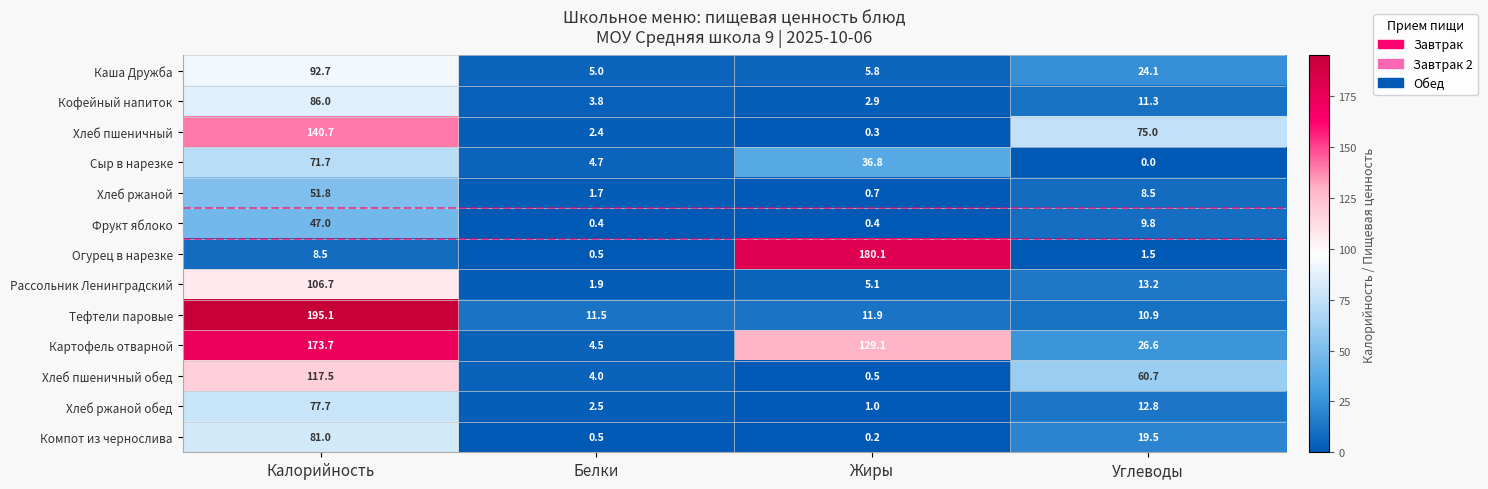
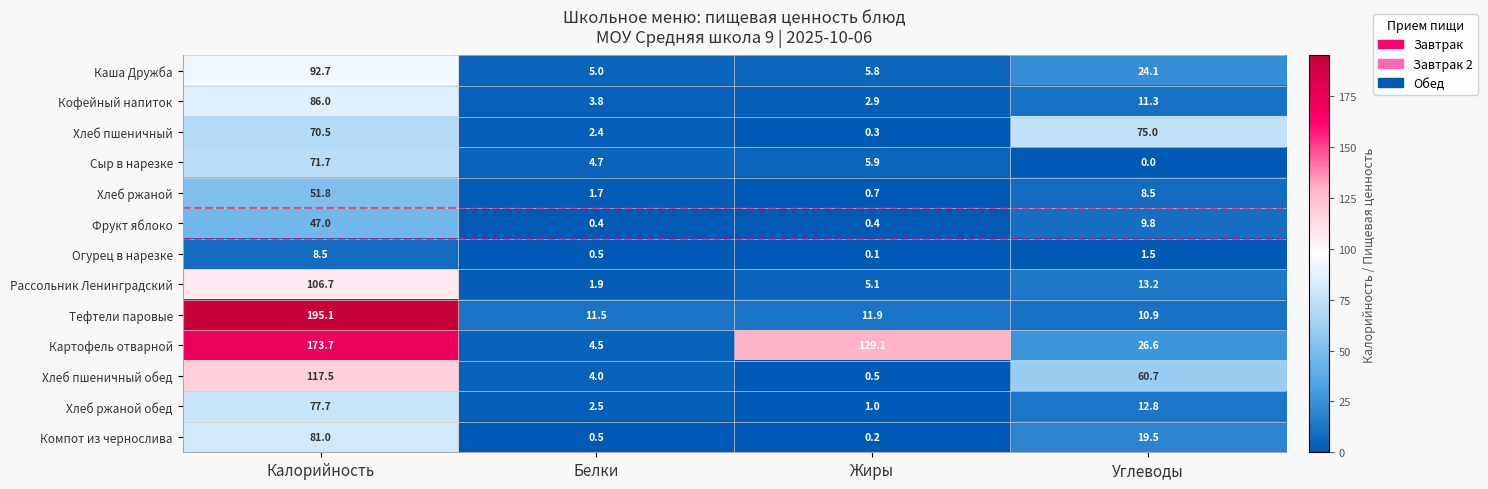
  {
    "Каша Дружба": {
      "Калорийность": 92.7,
      "Белки": 5.0,
      "Жиры": 5.8,
      "Углеводы": 24.1
    },
    "Кофейный напиток": {
      "Калорийность": 86.0,
      "Белки": 3.8,
      "Жиры": 2.9,
      "Углеводы": 11.3
    },
    "Хлеб пшеничный": {
-     "Калорийность": 140.7,
+     "Калорийность": 70.5,
      "Белки": 2.4,
      "Жиры": 0.3,
      "Углеводы": 75.0
    },
    "Сыр в нарезке": {
      "Калорийность": 71.7,
      "Белки": 4.7,
-     "Жиры": 36.8,
+     "Жиры": 5.9,
      "Углеводы": 0.0
    },
    "Хлеб ржаной": {
      "Калорийность": 51.8,
      "Белки": 1.7,
      "Жиры": 0.7,
      "Углеводы": 8.5
    },
    "Фрукт яблоко": {
      "Калорийность": 47.0,
      "Белки": 0.4,
      "Жиры": 0.4,
      "Углеводы": 9.8
    },
    "Огурец в нарезке": {
      "Калорийность": 8.5,
      "Белки": 0.5,
-     "Жиры": 180.1,
+     "Жиры": 0.1,
      "Углеводы": 1.5
    },
    "Рассольник Ленинградский": {
      "Калорийность": 106.7,
      "Белки": 1.9,
      "Жиры": 5.1,
      "Углеводы": 13.2
    },
    "Тефтели паровые": {
      "Калорийность": 195.1,
      "Белки": 11.5,
      "Жиры": 11.9,
      "Углеводы": 10.9
    },
    "Картофель отварной": {
      "Калорийность": 173.7,
      "Белки": 4.5,
      "Жиры": 129.1,
      "Углеводы": 26.6
    },
    "Хлеб пшеничный обед": {
      "Калорийность": 117.5,
      "Белки": 4.0,
      "Жиры": 0.5,
      "Углеводы": 60.7
    },
    "Хлеб ржаной обед": {
      "Калорийность": 77.7,
      "Белки": 2.5,
      "Жиры": 1.0,
      "Углеводы": 12.8
    },
    "Компот из чернослива": {
      "Калорийность": 81.0,
      "Белки": 0.5,
      "Жиры": 0.2,
      "Углеводы": 19.5
    }
  }
